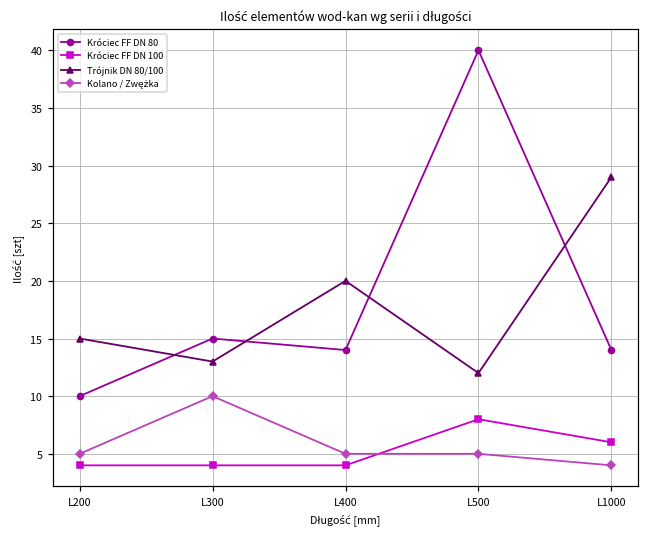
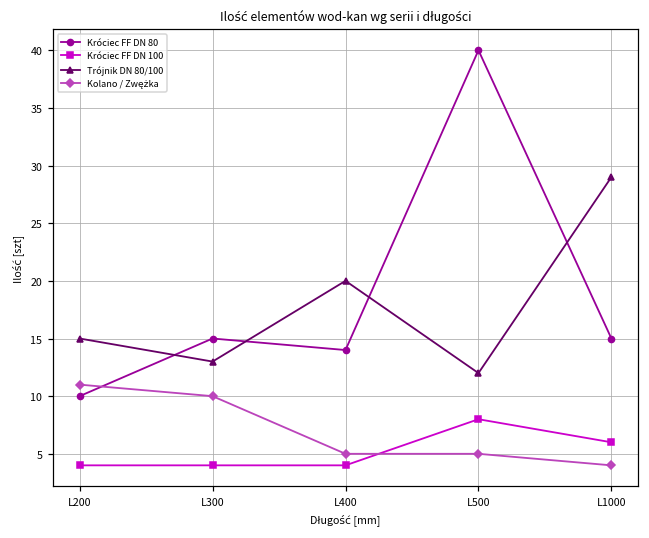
  {
    "Króciec FF DN 80": {
      "L200": 10,
      "L300": 15,
      "L400": 14,
      "L500": 40,
-     "L1000": 14
+     "L1000": 15
    },
    "Króciec FF DN 100": {
      "L200": 4,
      "L300": 4,
      "L400": 4,
      "L500": 8,
      "L1000": 6
    },
    "Trójnik DN 80/100": {
      "L200": 15,
      "L300": 13,
      "L400": 20,
      "L500": 12,
      "L1000": 29
    },
    "Kolano / Zwężka": {
-     "L200": 5,
+     "L200": 11,
      "L300": 10,
      "L400": 5,
      "L500": 5,
      "L1000": 4
    }
  }
